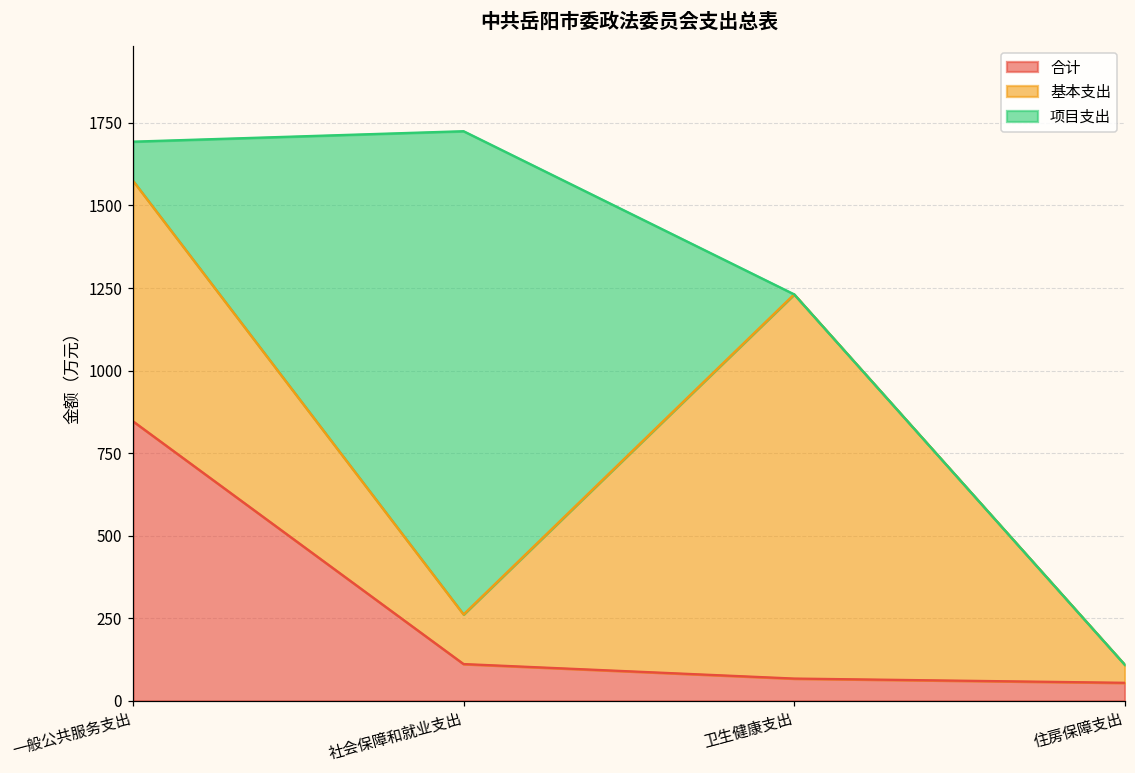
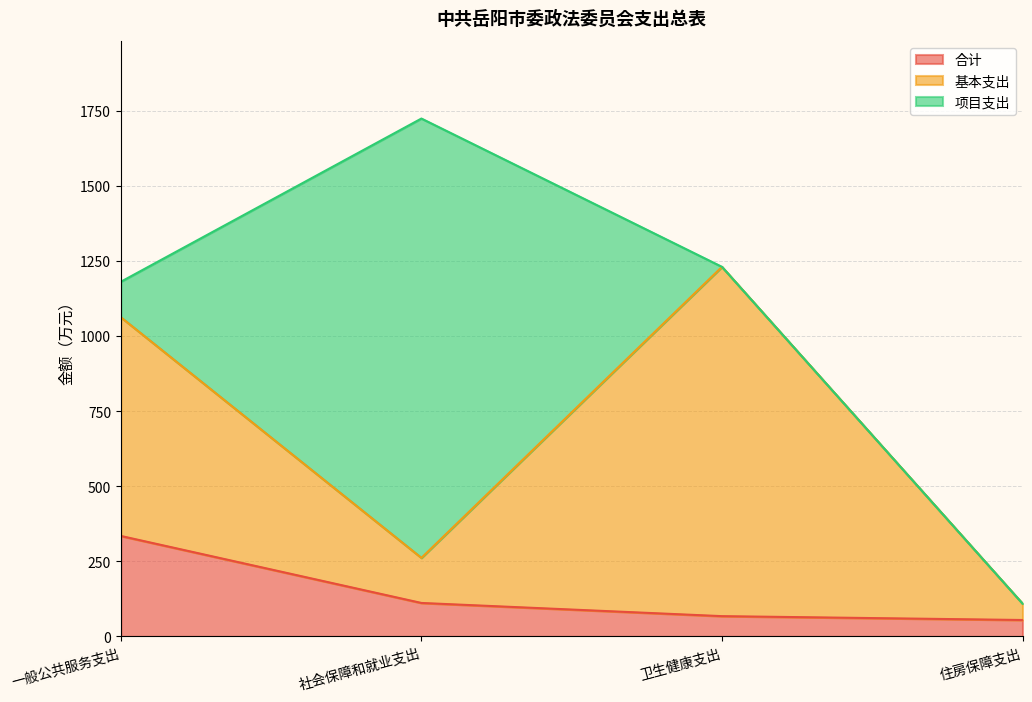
  {
    "合计": {
-     "一般公共服务支出": 850,
+     "一般公共服务支出": 330,
      "社会保障和就业支出": 110,
      "卫生健康支出": 70,
      "住房保障支出": 50
    },
    "基本支出": {
      "一般公共服务支出": 730,
      "社会保障和就业支出": 150
    },
    "项目支出": {
      "一般公共服务支出": 120,
      "社会保障和就业支出": 1460
    }
  }
